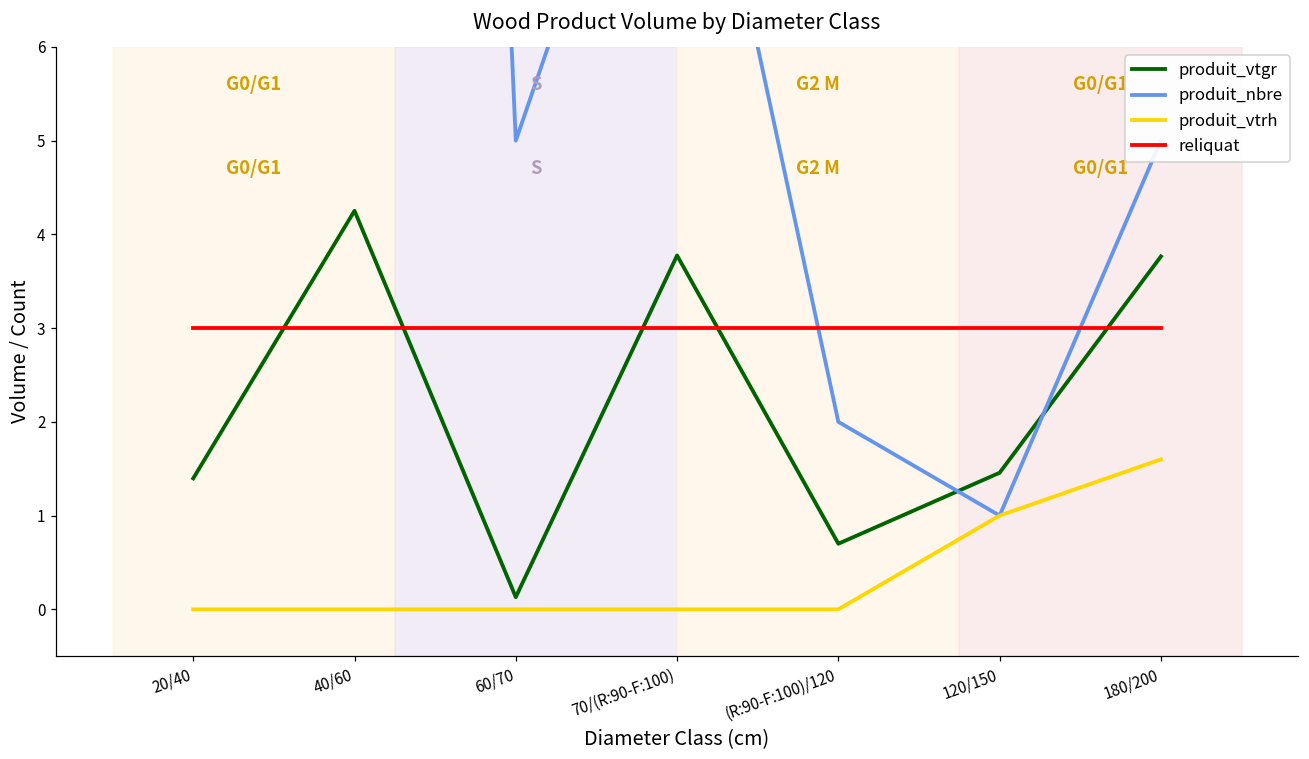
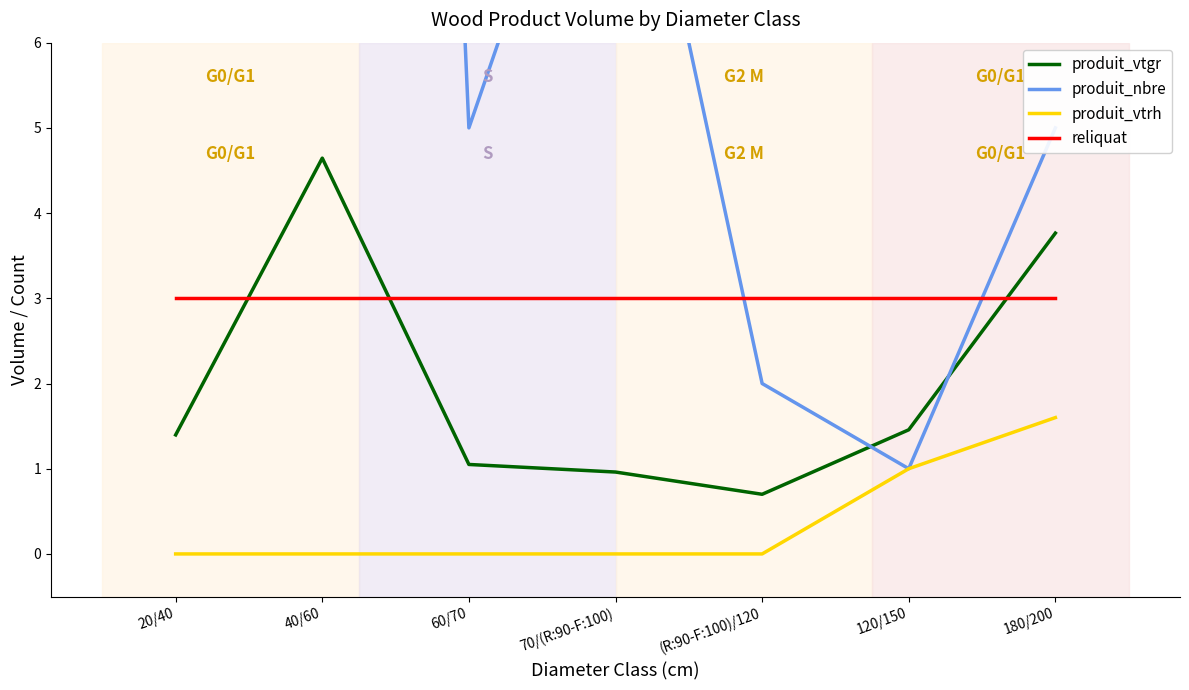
  {
    "produit_vtgr": {
      "20/40": 1.4,
-     "40/60": 4.3,
-     "60/70": 0.1,
-     "70/(R:90-F:100)": 3.8,
+     "40/60": 4.6,
+     "60/70": 1.1,
+     "70/(R:90-F:100)": 1.0,
      "(R:90-F:100)/120": 0.7,
      "120/150": 1.5,
      "180/200": 3.8
    },
    "produit_nbre": {
      "60/70": 5.0,
      "(R:90-F:100)/120": 2.0
    },
    "produit_vtrh": {
      "20/40": 0.0,
      "40/60": 0.0,
      "60/70": 0.0,
      "70/(R:90-F:100)": 0.0,
      "(R:90-F:100)/120": 0.0,
      "180/200": 1.6
    },
    "reliquat": {
      "20/40": 3.0,
      "40/60": 3.0,
      "60/70": 3.0,
      "70/(R:90-F:100)": 3.0,
      "(R:90-F:100)/120": 3.0,
      "120/150": 3.0,
      "180/200": 3.0
    }
  }
